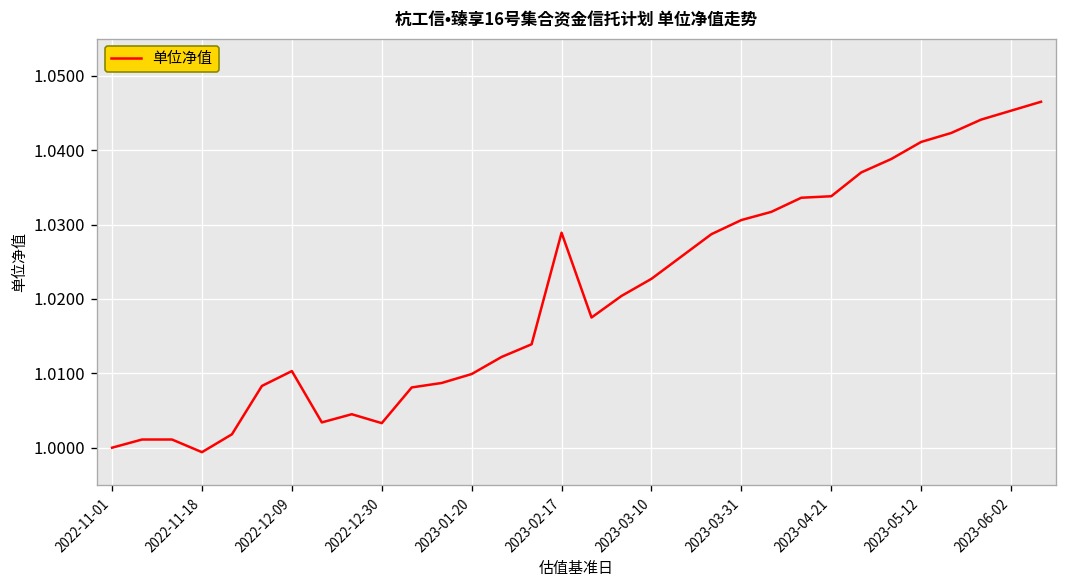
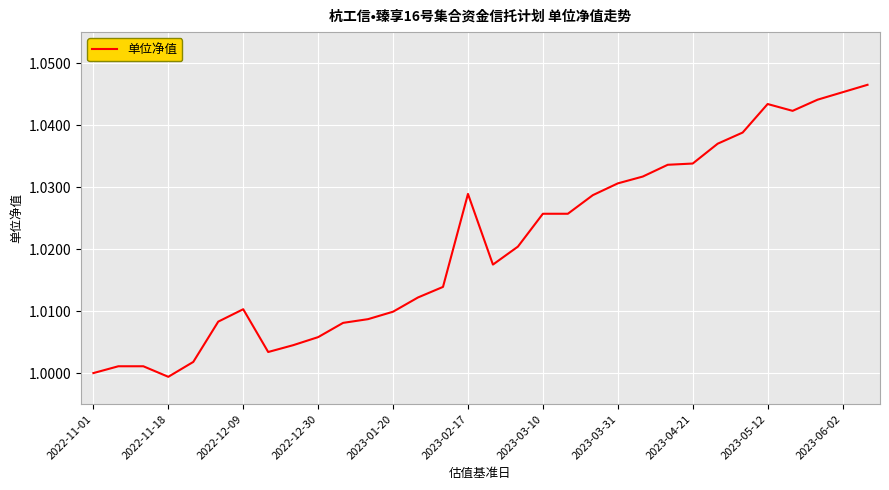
  {
    "2022-11-01": 1.000,
    "2022-11-18": 0.999,
    "2022-12-09": 1.010,
-   "2022-12-30": 1.003,
+   "2022-12-30": 1.006,
    "2023-01-20": 1.010,
    "2023-02-17": 1.029,
-   "2023-03-10": 1.023,
+   "2023-03-10": 1.026,
    "2023-03-31": 1.031,
    "2023-04-21": 1.034,
-   "2023-05-12": 1.041,
+   "2023-05-12": 1.043,
    "2023-06-02": 1.045
  }
